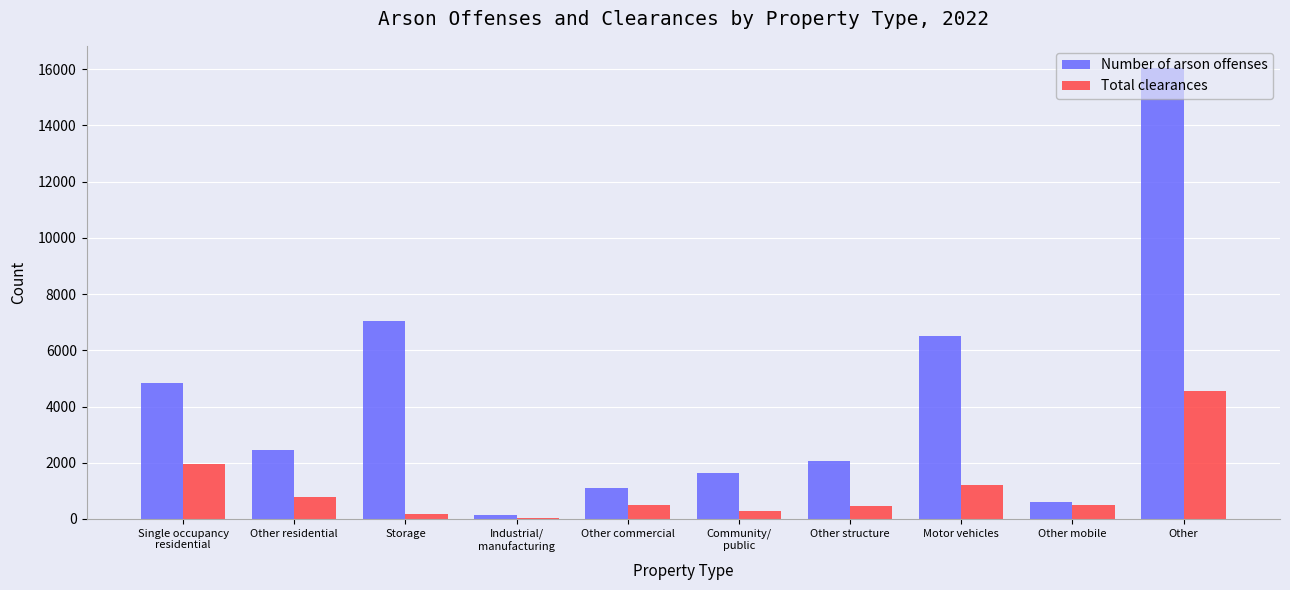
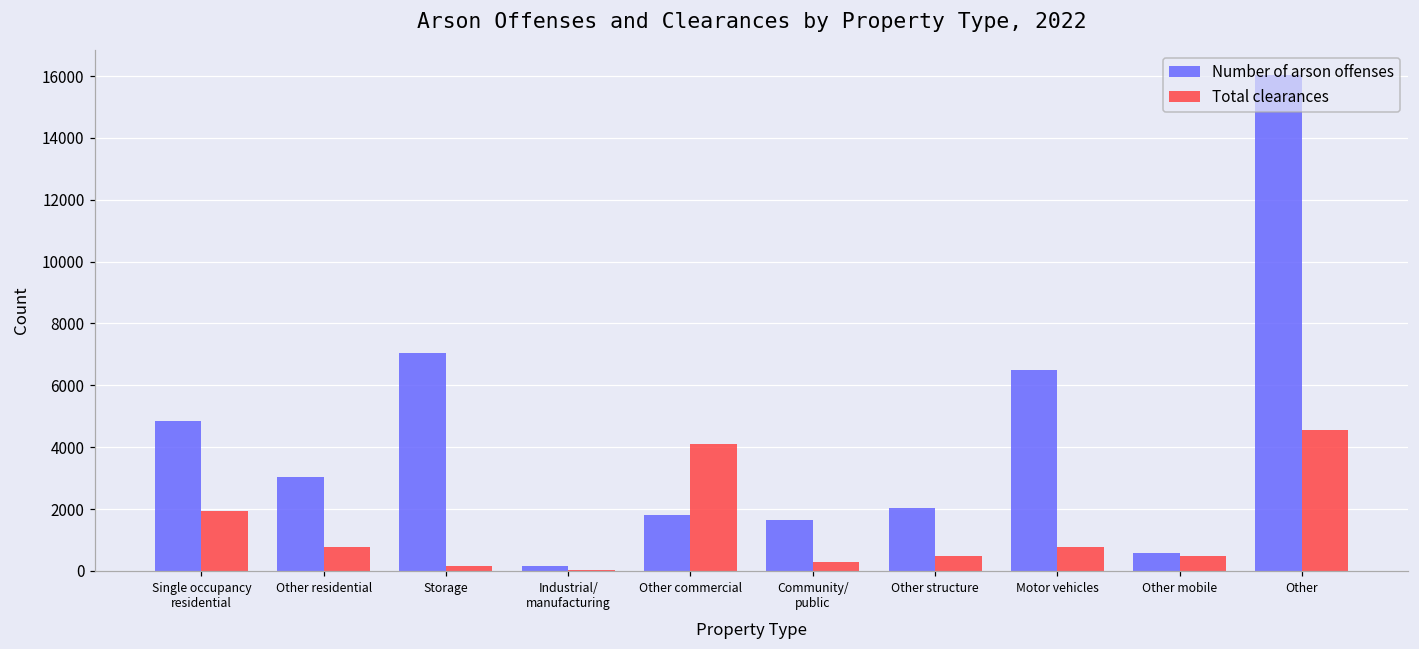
  {
    "Number of arson offenses": {
      "Single occupancy residential": 4800,
-     "Other residential": 2400,
+     "Other residential": 3000,
      "Storage": 7000,
      "Industrial/ manufacturing": 100,
-     "Other commercial": 1100,
+     "Other commercial": 1800,
      "Community/ public": 1600,
      "Other structure": 2000,
      "Motor vehicles": 6500,
      "Other mobile": 600
    },
    "Total clearances": {
      "Single occupancy residential": 2000,
      "Other residential": 800,
      "Storage": 200,
-     "Other commercial": 500,
+     "Other commercial": 4100,
      "Community/ public": 300,
      "Other structure": 500,
-     "Motor vehicles": 1200,
+     "Motor vehicles": 800,
      "Other mobile": 500,
      "Other": 4500
    }
  }
